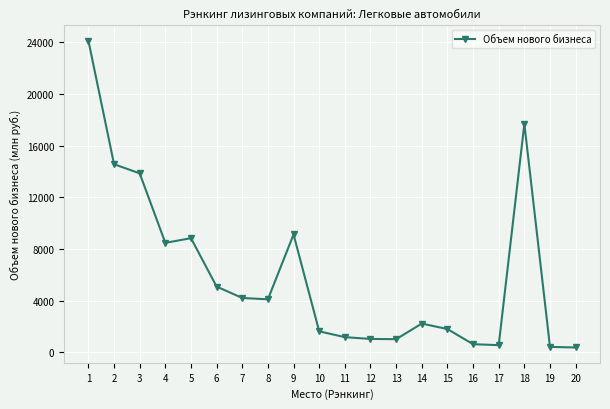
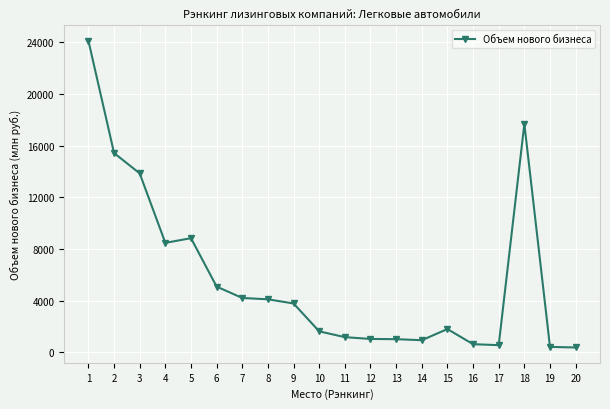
  {
    "1": 24100,
-   "2": 14600,
+   "2": 15400,
    "3": 13800,
    "4": 8500,
    "5": 8800,
    "6": 5100,
    "7": 4200,
    "8": 4100,
-   "9": 9100,
+   "9": 3800,
    "10": 1600,
    "11": 1200,
    "12": 1000,
    "13": 1000,
-   "14": 2200,
+   "14": 900,
    "15": 1800,
    "16": 600,
    "17": 600,
    "18": 17700,
    "19": 400,
    "20": 400
  }
